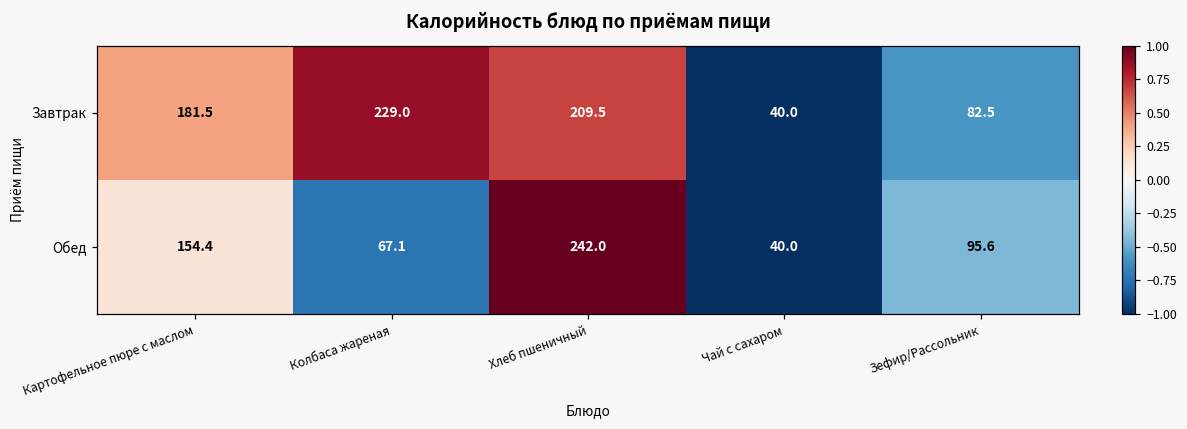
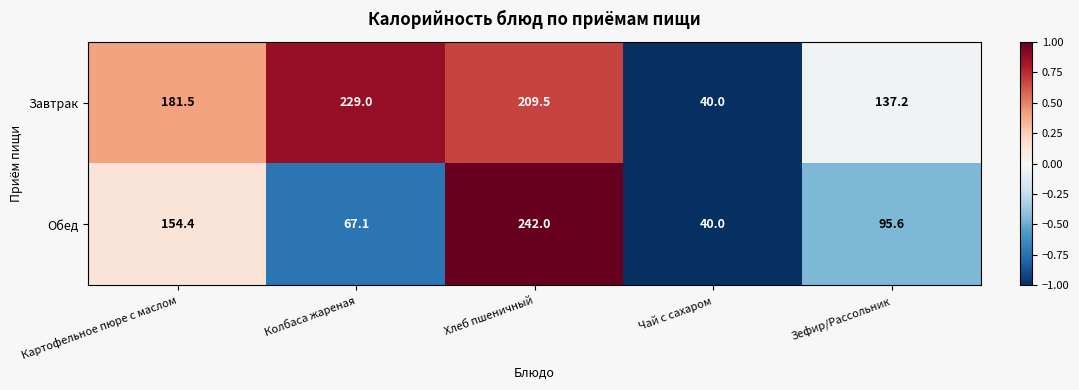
  {
    "Завтрак": {
      "Картофельное пюре с маслом": 181.5,
      "Колбаса жареная": 229.0,
      "Хлеб пшеничный": 209.5,
      "Чай с сахаром": 40.0,
-     "Зефир/Рассольник": 82.5
+     "Зефир/Рассольник": 137.2
    },
    "Обед": {
      "Картофельное пюре с маслом": 154.4,
      "Колбаса жареная": 67.1,
      "Хлеб пшеничный": 242.0,
      "Чай с сахаром": 40.0,
      "Зефир/Рассольник": 95.6
    }
  }
